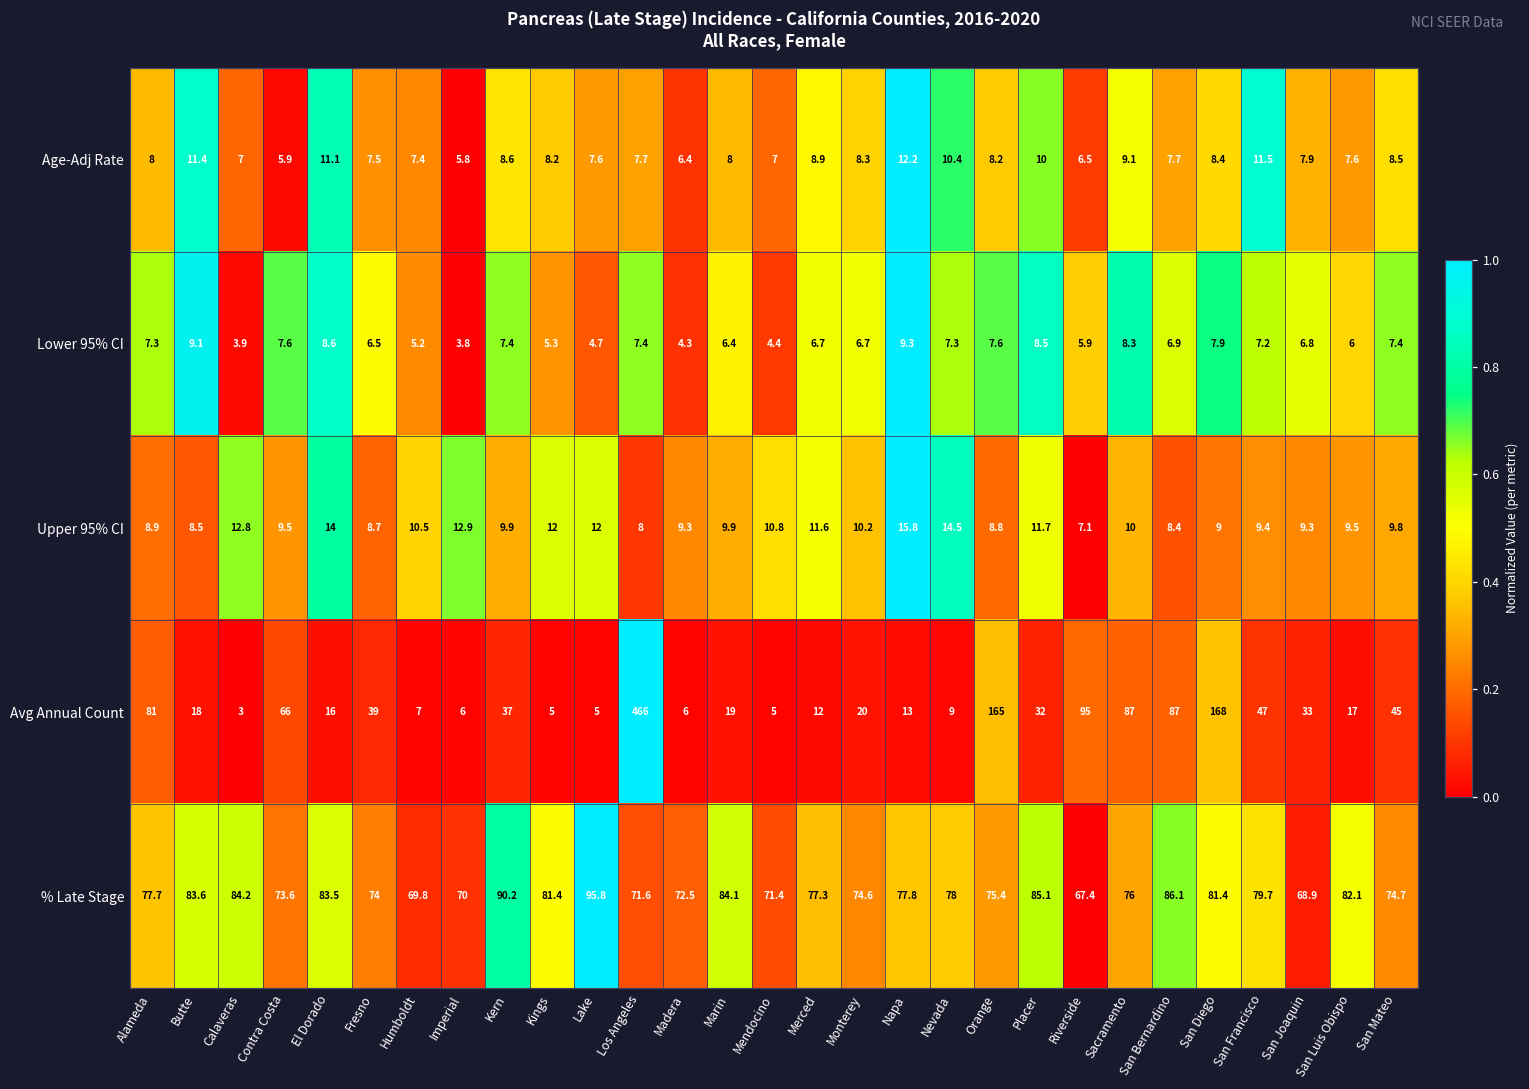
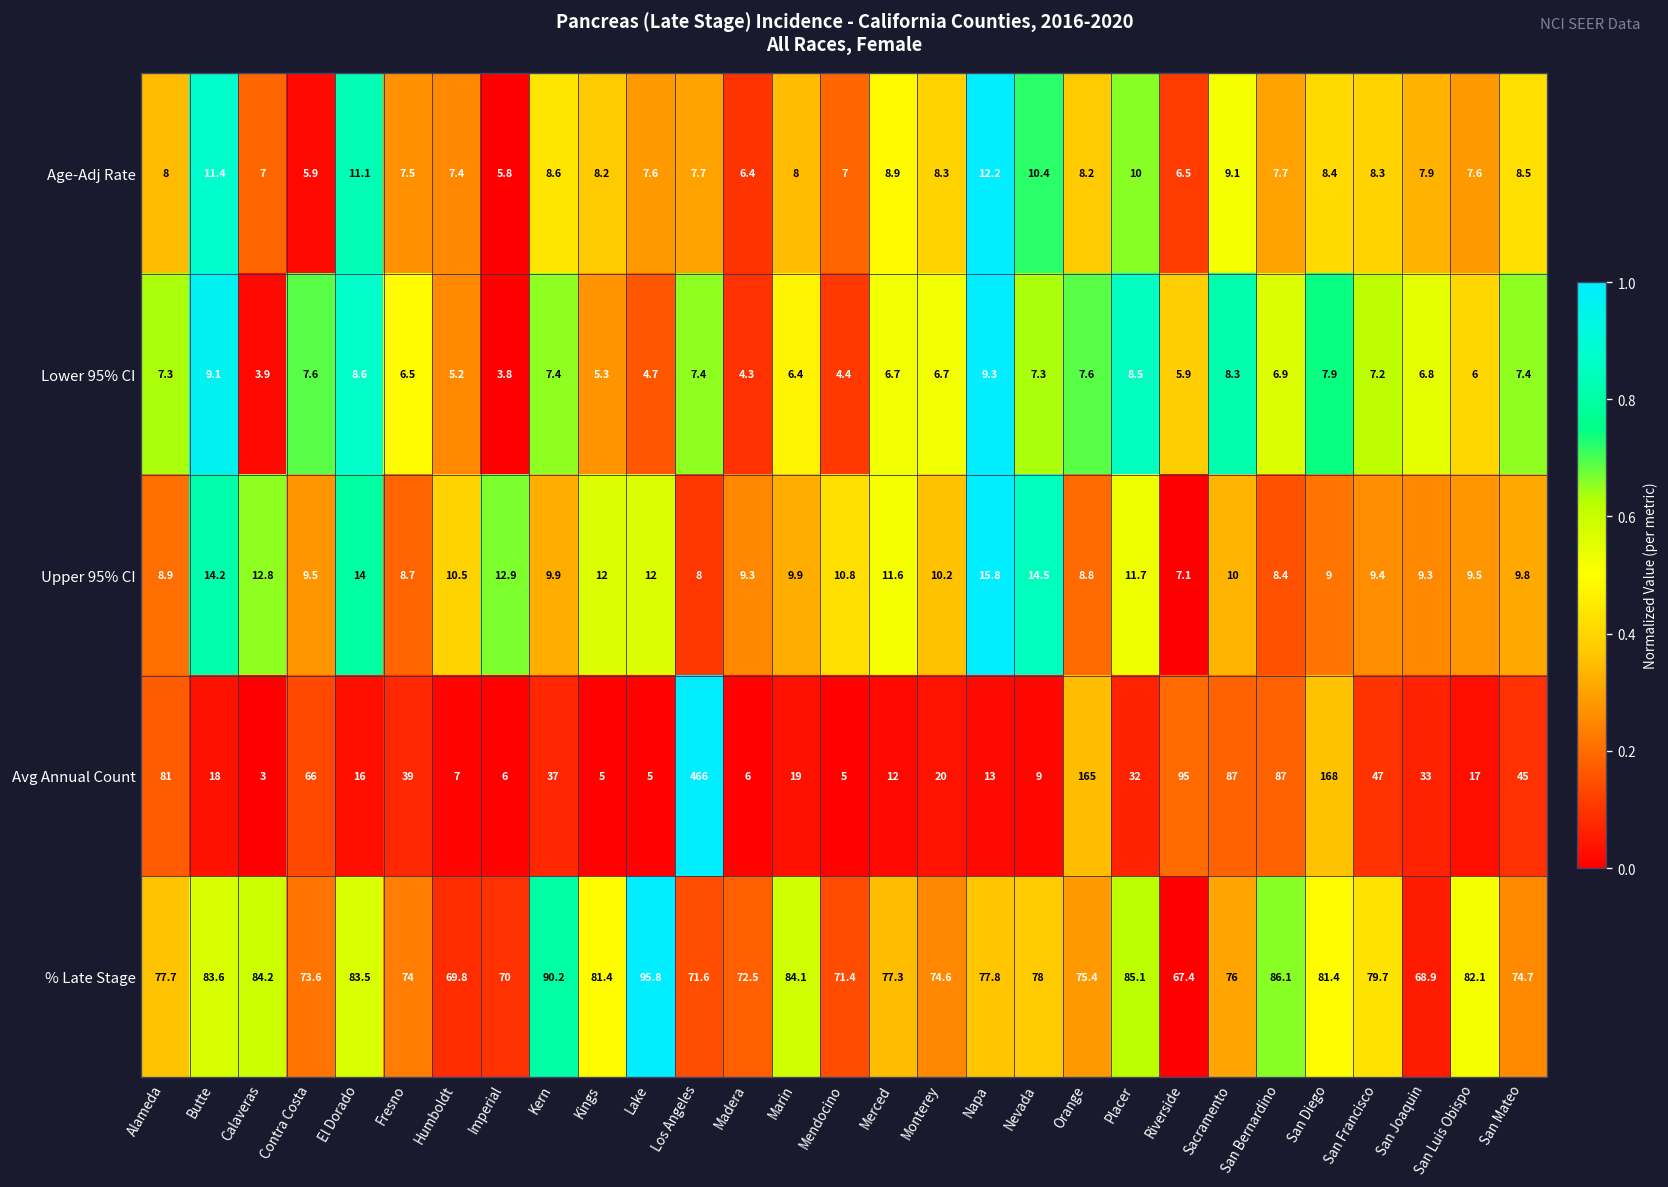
  {
    "Age-Adj Rate": {
      "Alameda": 8,
      "Butte": 11.4,
      "Calaveras": 7,
      "Contra Costa": 5.9,
      "El Dorado": 11.1,
      "Fresno": 7.5,
      "Humboldt": 7.4,
      "Imperial": 5.8,
      "Kern": 8.6,
      "Kings": 8.2,
      "Lake": 7.6,
      "Los Angeles": 7.7,
      "Madera": 6.4,
      "Marin": 8,
      "Mendocino": 7,
      "Merced": 8.9,
      "Monterey": 8.3,
      "Napa": 12.2,
      "Nevada": 10.4,
      "Orange": 8.2,
      "Placer": 10,
      "Riverside": 6.5,
      "Sacramento": 9.1,
      "San Bernardino": 7.7,
      "San Diego": 8.4,
-     "San Francisco": 11.5,
+     "San Francisco": 8.3,
      "San Joaquin": 7.9,
      "San Luis Obispo": 7.6,
      "San Mateo": 8.5
    },
    "Lower 95% CI": {
      "Alameda": 7.3,
      "Butte": 9.1,
      "Calaveras": 3.9,
      "Contra Costa": 7.6,
      "El Dorado": 8.6,
      "Fresno": 6.5,
      "Humboldt": 5.2,
      "Imperial": 3.8,
      "Kern": 7.4,
      "Kings": 5.3,
      "Lake": 4.7,
      "Los Angeles": 7.4,
      "Madera": 4.3,
      "Marin": 6.4,
      "Mendocino": 4.4,
      "Merced": 6.7,
      "Monterey": 6.7,
      "Napa": 9.3,
      "Nevada": 7.3,
      "Orange": 7.6,
      "Placer": 8.5,
      "Riverside": 5.9,
      "Sacramento": 8.3,
      "San Bernardino": 6.9,
      "San Diego": 7.9,
      "San Francisco": 7.2,
      "San Joaquin": 6.8,
      "San Luis Obispo": 6,
      "San Mateo": 7.4
    },
    "Upper 95% CI": {
      "Alameda": 8.9,
-     "Butte": 8.5,
+     "Butte": 14.2,
      "Calaveras": 12.8,
      "Contra Costa": 9.5,
      "El Dorado": 14,
      "Fresno": 8.7,
      "Humboldt": 10.5,
      "Imperial": 12.9,
      "Kern": 9.9,
      "Kings": 12,
      "Lake": 12,
      "Los Angeles": 8,
      "Madera": 9.3,
      "Marin": 9.9,
      "Mendocino": 10.8,
      "Merced": 11.6,
      "Monterey": 10.2,
      "Napa": 15.8,
      "Nevada": 14.5,
      "Orange": 8.8,
      "Placer": 11.7,
      "Riverside": 7.1,
      "Sacramento": 10,
      "San Bernardino": 8.4,
      "San Diego": 9,
      "San Francisco": 9.4,
      "San Joaquin": 9.3,
      "San Luis Obispo": 9.5,
      "San Mateo": 9.8
    },
    "Avg Annual Count": {
      "Alameda": 81,
      "Butte": 18,
      "Calaveras": 3,
      "Contra Costa": 66,
      "El Dorado": 16,
      "Fresno": 39,
      "Humboldt": 7,
      "Imperial": 6,
      "Kern": 37,
      "Kings": 5,
      "Lake": 5,
      "Los Angeles": 466,
      "Madera": 6,
      "Marin": 19,
      "Mendocino": 5,
      "Merced": 12,
      "Monterey": 20,
      "Napa": 13,
      "Nevada": 9,
      "Orange": 165,
      "Placer": 32,
      "Riverside": 95,
      "Sacramento": 87,
      "San Bernardino": 87,
      "San Diego": 168,
      "San Francisco": 47,
      "San Joaquin": 33,
      "San Luis Obispo": 17,
      "San Mateo": 45
    },
    "% Late Stage": {
      "Alameda": 77.7,
      "Butte": 83.6,
      "Calaveras": 84.2,
      "Contra Costa": 73.6,
      "El Dorado": 83.5,
      "Fresno": 74,
      "Humboldt": 69.8,
      "Imperial": 70,
      "Kern": 90.2,
      "Kings": 81.4,
      "Lake": 95.8,
      "Los Angeles": 71.6,
      "Madera": 72.5,
      "Marin": 84.1,
      "Mendocino": 71.4,
      "Merced": 77.3,
      "Monterey": 74.6,
      "Napa": 77.8,
      "Nevada": 78,
      "Orange": 75.4,
      "Placer": 85.1,
      "Riverside": 67.4,
      "Sacramento": 76,
      "San Bernardino": 86.1,
      "San Diego": 81.4,
      "San Francisco": 79.7,
      "San Joaquin": 68.9,
      "San Luis Obispo": 82.1,
      "San Mateo": 74.7
    }
  }
